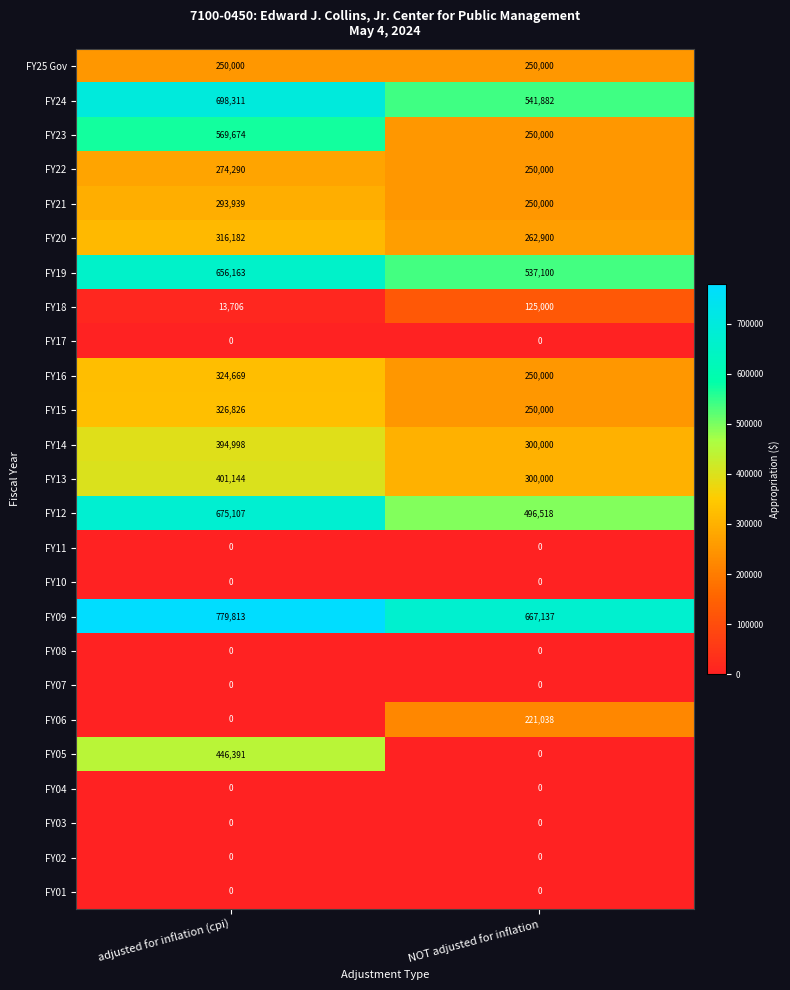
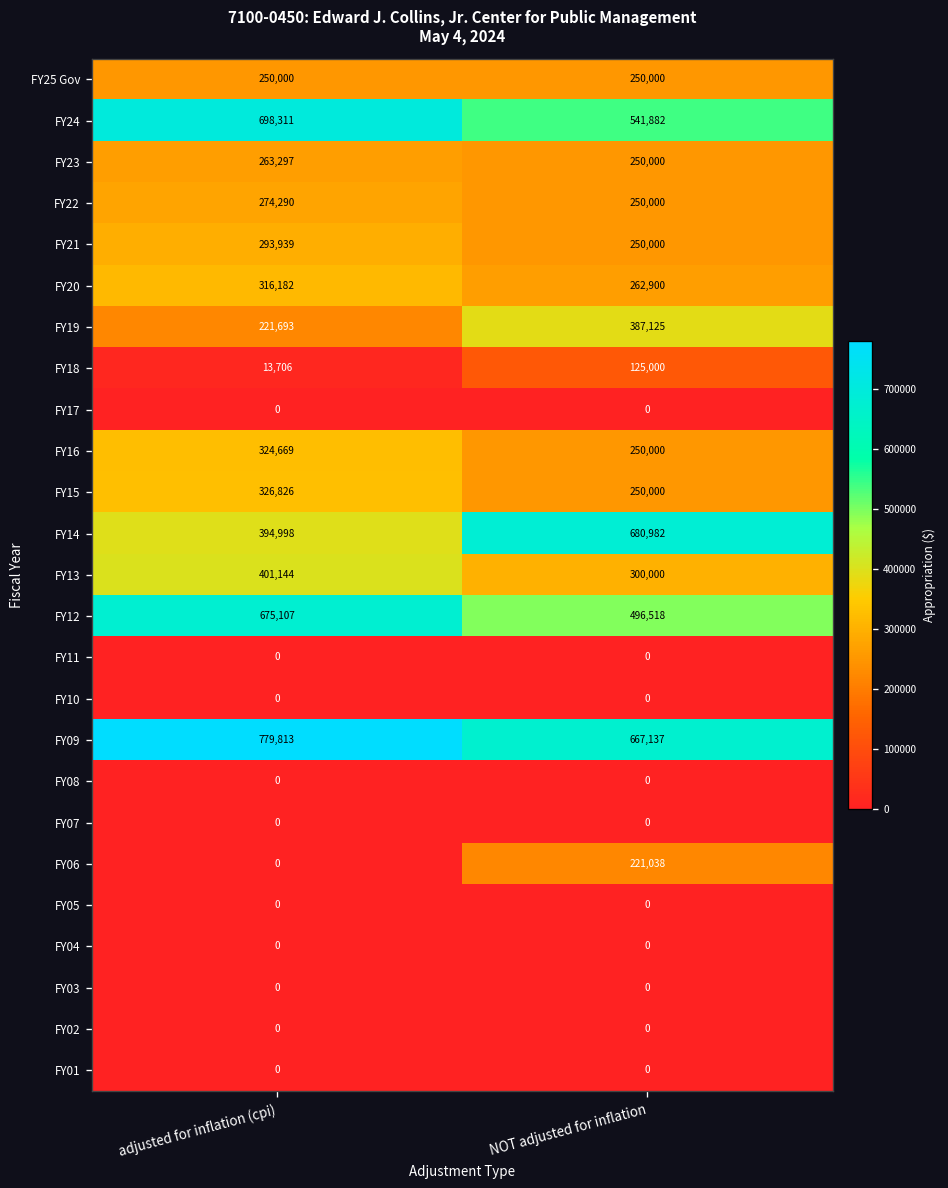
  {
    "FY25 Gov": {
      "adjusted for inflation (cpi)": "250,000",
      "NOT adjusted for inflation": "250,000"
    },
    "FY24": {
      "adjusted for inflation (cpi)": "698,311",
      "NOT adjusted for inflation": "541,882"
    },
    "FY23": {
-     "adjusted for inflation (cpi)": "569,674",
+     "adjusted for inflation (cpi)": "263,297",
      "NOT adjusted for inflation": "250,000"
    },
    "FY22": {
      "adjusted for inflation (cpi)": "274,290",
      "NOT adjusted for inflation": "250,000"
    },
    "FY21": {
      "adjusted for inflation (cpi)": "293,939",
      "NOT adjusted for inflation": "250,000"
    },
    "FY20": {
      "adjusted for inflation (cpi)": "316,182",
      "NOT adjusted for inflation": "262,900"
    },
    "FY19": {
-     "adjusted for inflation (cpi)": "656,163",
-     "NOT adjusted for inflation": "537,100"
+     "adjusted for inflation (cpi)": "221,693",
+     "NOT adjusted for inflation": "387,125"
    },
    "FY18": {
      "adjusted for inflation (cpi)": "13,706",
      "NOT adjusted for inflation": "125,000"
    },
    "FY17": {
      "adjusted for inflation (cpi)": "0",
      "NOT adjusted for inflation": "0"
    },
    "FY16": {
      "adjusted for inflation (cpi)": "324,669",
      "NOT adjusted for inflation": "250,000"
    },
    "FY15": {
      "adjusted for inflation (cpi)": "326,826",
      "NOT adjusted for inflation": "250,000"
    },
    "FY14": {
      "adjusted for inflation (cpi)": "394,998",
-     "NOT adjusted for inflation": "300,000"
+     "NOT adjusted for inflation": "680,982"
    },
    "FY13": {
      "adjusted for inflation (cpi)": "401,144",
      "NOT adjusted for inflation": "300,000"
    },
    "FY12": {
      "adjusted for inflation (cpi)": "675,107",
      "NOT adjusted for inflation": "496,518"
    },
    "FY11": {
      "adjusted for inflation (cpi)": "0",
      "NOT adjusted for inflation": "0"
    },
    "FY10": {
      "adjusted for inflation (cpi)": "0",
      "NOT adjusted for inflation": "0"
    },
    "FY09": {
      "adjusted for inflation (cpi)": "779,813",
      "NOT adjusted for inflation": "667,137"
    },
    "FY08": {
      "adjusted for inflation (cpi)": "0",
      "NOT adjusted for inflation": "0"
    },
    "FY07": {
      "adjusted for inflation (cpi)": "0",
      "NOT adjusted for inflation": "0"
    },
    "FY06": {
      "adjusted for inflation (cpi)": "0",
      "NOT adjusted for inflation": "221,038"
    },
    "FY05": {
-     "adjusted for inflation (cpi)": "446,391",
+     "adjusted for inflation (cpi)": "0",
      "NOT adjusted for inflation": "0"
    },
    "FY04": {
      "adjusted for inflation (cpi)": "0",
      "NOT adjusted for inflation": "0"
    },
    "FY03": {
      "adjusted for inflation (cpi)": "0",
      "NOT adjusted for inflation": "0"
    },
    "FY02": {
      "adjusted for inflation (cpi)": "0",
      "NOT adjusted for inflation": "0"
    },
    "FY01": {
      "adjusted for inflation (cpi)": "0",
      "NOT adjusted for inflation": "0"
    }
  }
